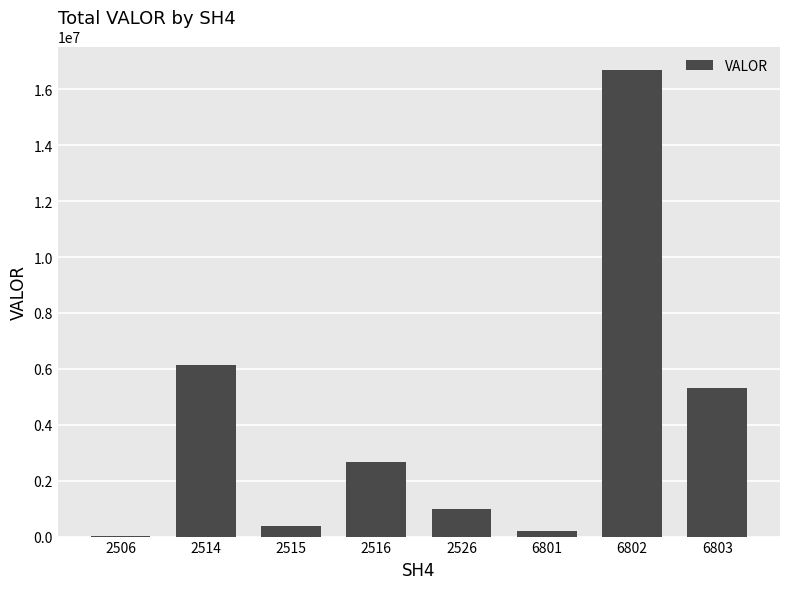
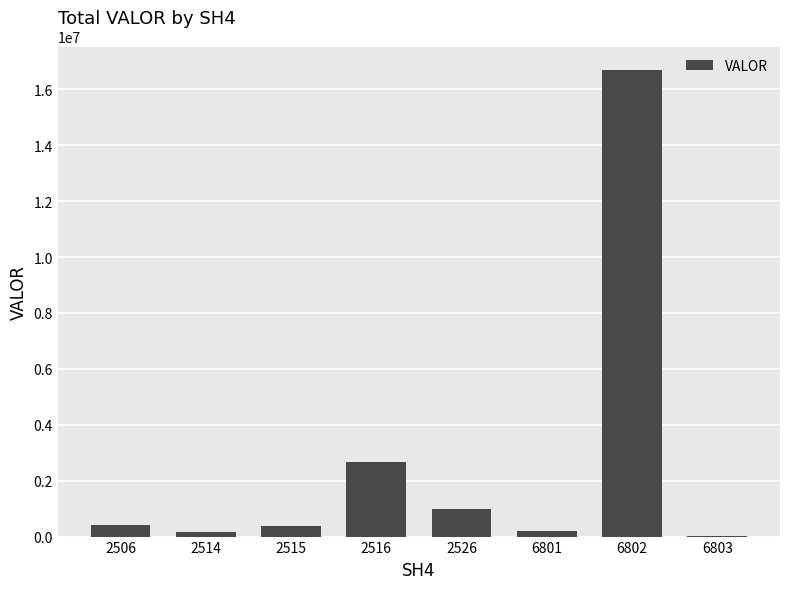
  {
-   "2506": 0,
-   "2514": 6100000,
+   "2506": 400000,
+   "2514": 200000,
    "2515": 400000,
    "2516": 2700000,
    "2526": 1000000,
    "6801": 200000,
    "6802": 16700000,
-   "6803": 5300000
+   "6803": 0
  }
